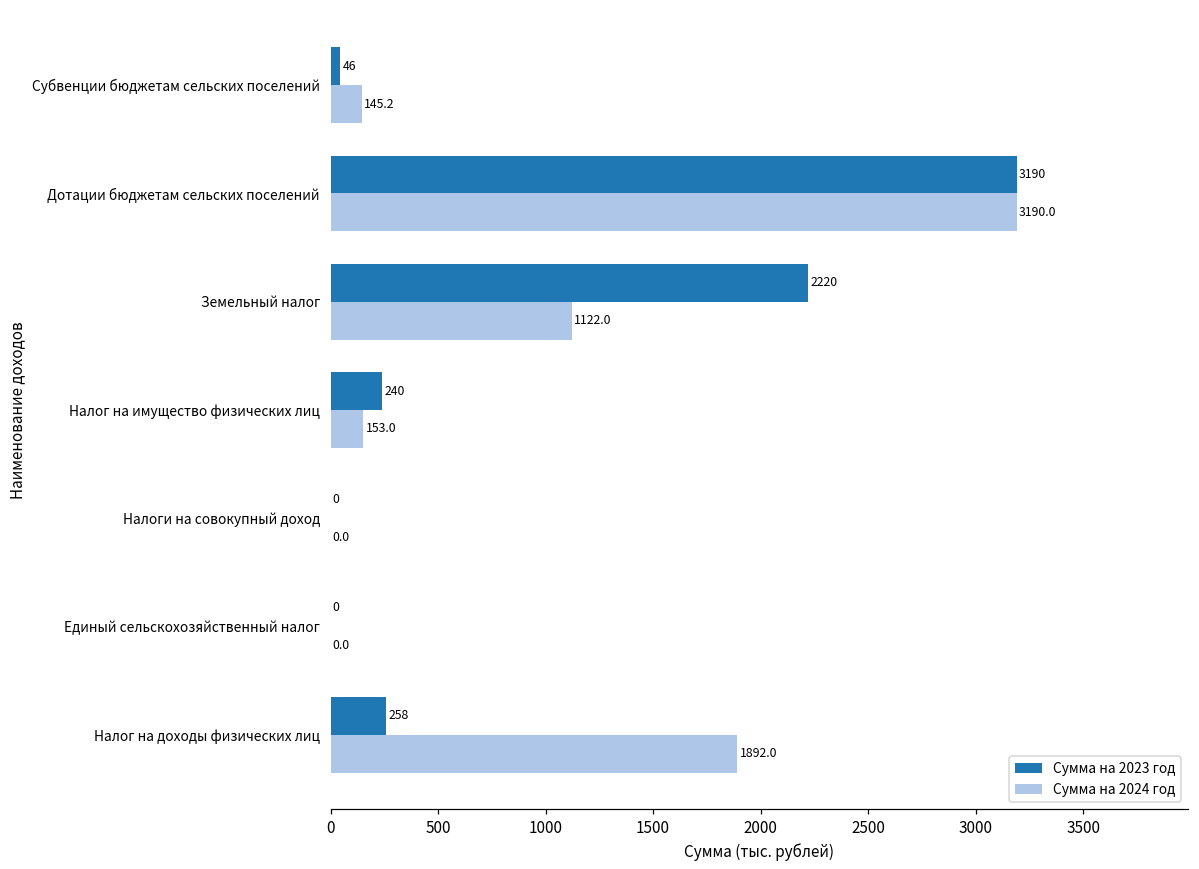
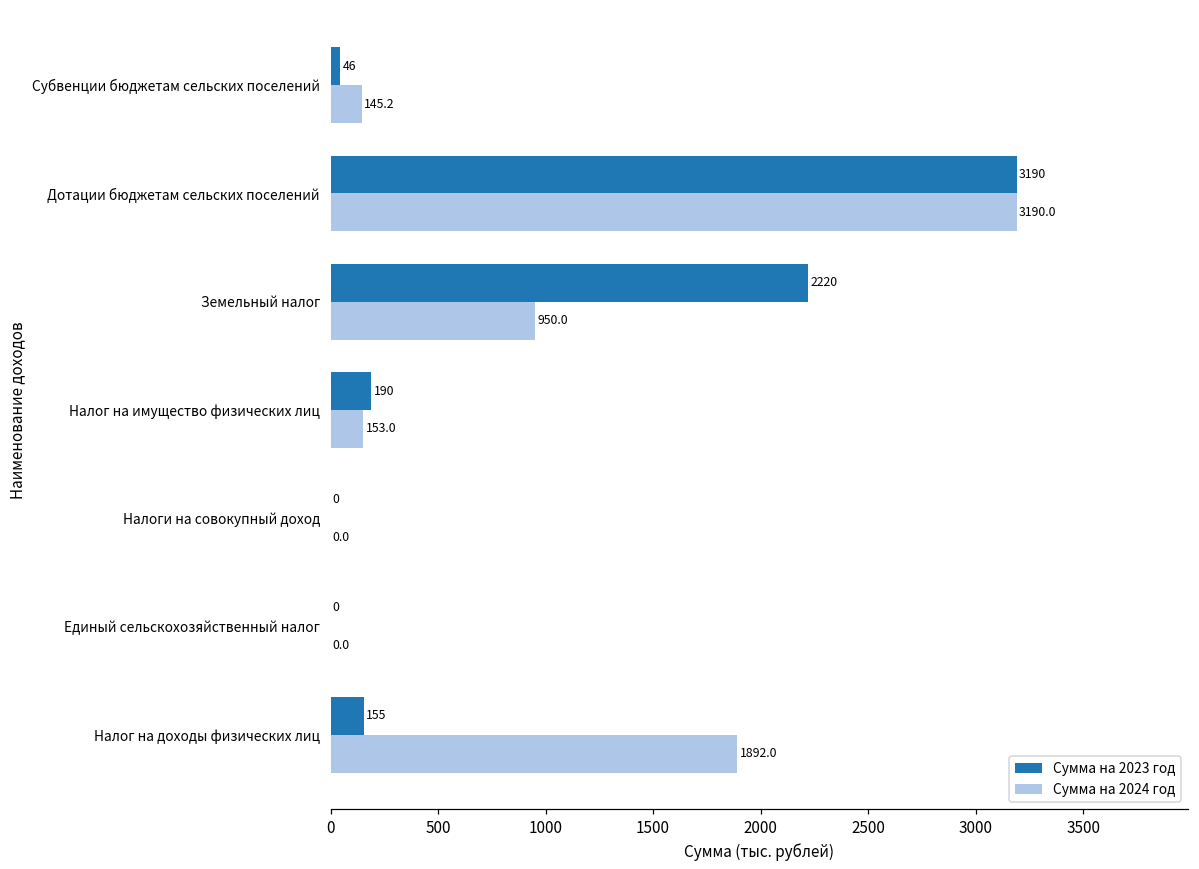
  {
    "Сумма на 2023 год": {
      "Субвенции бюджетам сельских поселений": 46,
      "Дотации бюджетам сельских поселений": 3190,
      "Земельный налог": 2220,
-     "Налог на имущество физических лиц": 240,
+     "Налог на имущество физических лиц": 190,
      "Налоги на совокупный доход": 0,
      "Единый сельскохозяйственный налог": 0,
-     "Налог на доходы физических лиц": 258
+     "Налог на доходы физических лиц": 155
    },
    "Сумма на 2024 год": {
      "Субвенции бюджетам сельских поселений": 145.2,
      "Дотации бюджетам сельских поселений": 3190.0,
-     "Земельный налог": 1122.0,
+     "Земельный налог": 950.0,
      "Налог на имущество физических лиц": 153.0,
      "Налоги на совокупный доход": 0.0,
      "Единый сельскохозяйственный налог": 0.0,
      "Налог на доходы физических лиц": 1892.0
    }
  }
